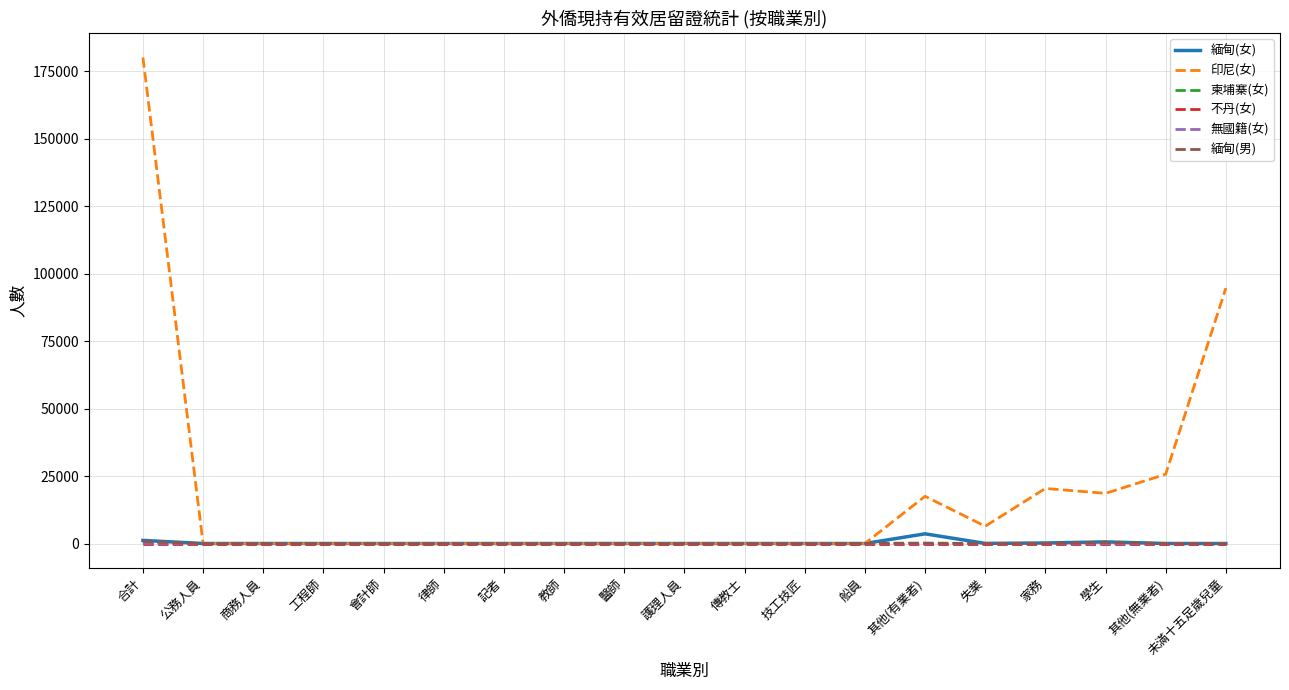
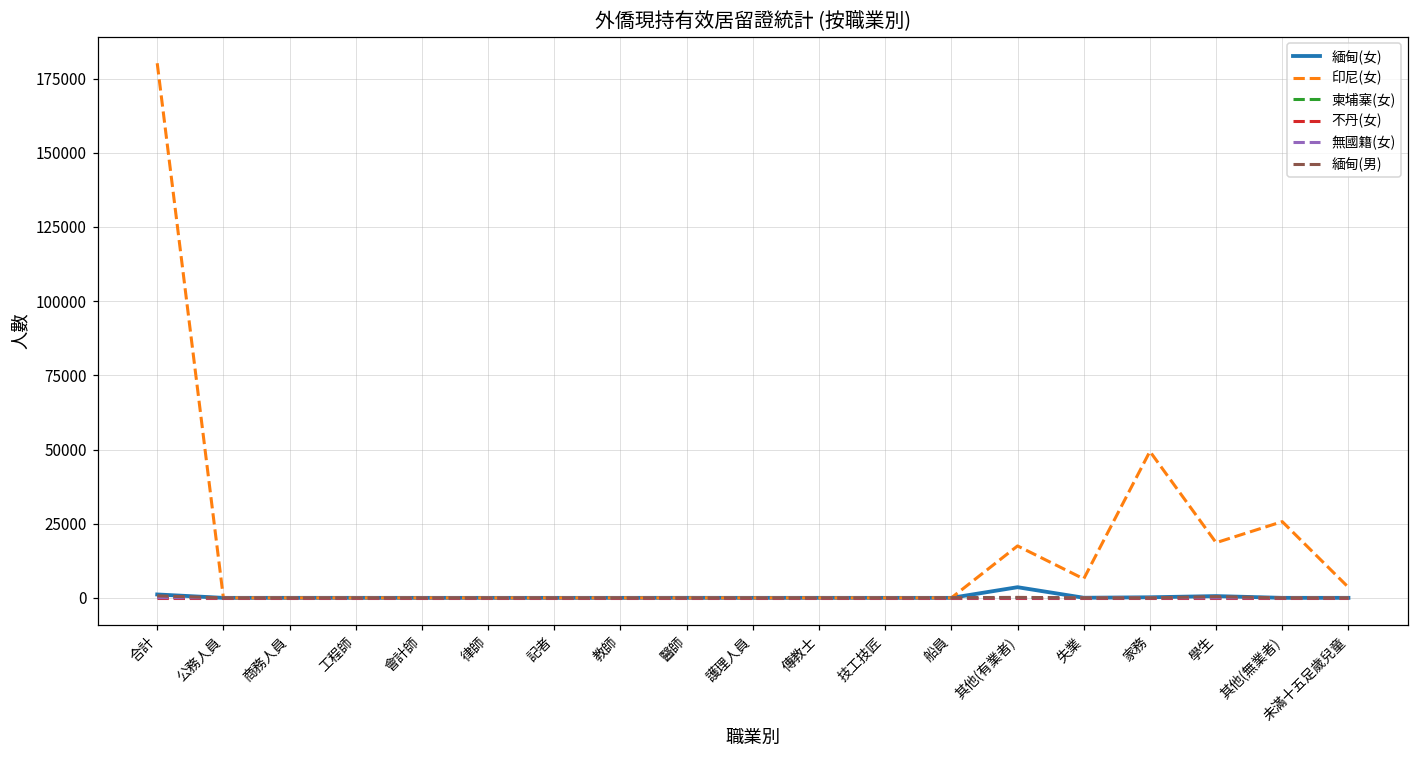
  {
    "緬甸(女)": {
      "其他(有業者)": 4000
    },
    "印尼(女)": {
      "合計": 180000,
      "其他(有業者)": 18000,
      "失業": 6000,
-     "家務": 20000,
+     "家務": 49000,
      "學生": 19000,
      "其他(無業者)": 26000,
-     "未滿十五足歲兒童": 95000
+     "未滿十五足歲兒童": 4000
    }
  }
